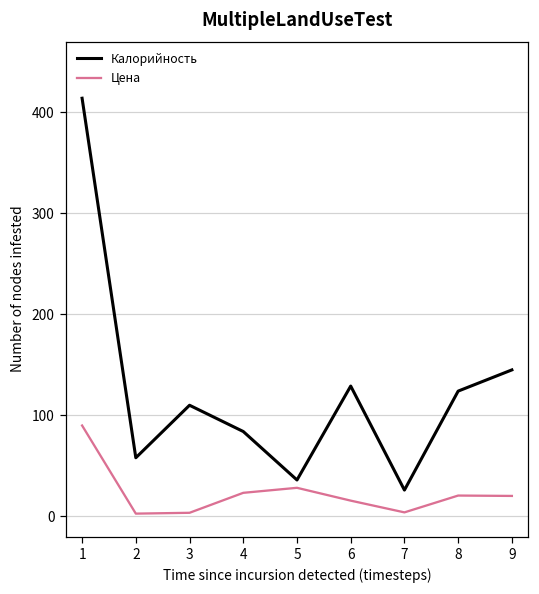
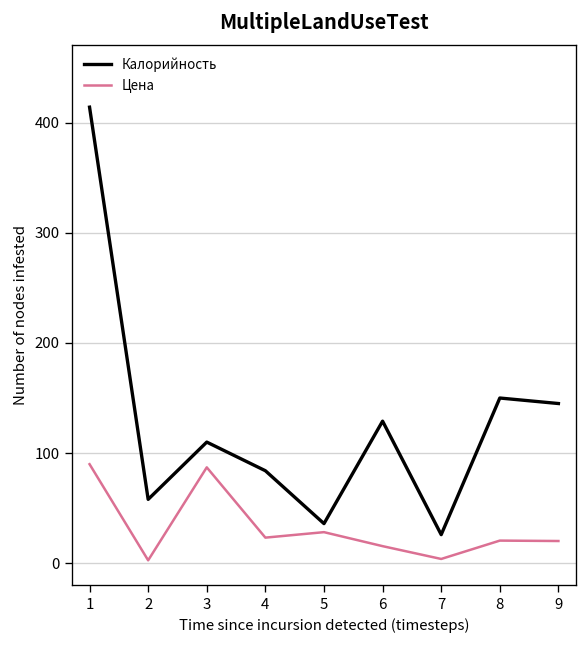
  {
    "Калорийность": {
      "1": 410,
      "2": 60,
      "3": 110,
      "4": 80,
      "5": 40,
      "6": 130,
      "7": 30,
-     "8": 120,
+     "8": 150,
      "9": 150
    },
    "Цена": {
      "1": 90,
      "2": 0,
-     "3": 0,
+     "3": 90,
      "4": 20,
      "5": 30,
      "6": 20,
      "7": 0,
      "8": 20,
      "9": 20
    }
  }
